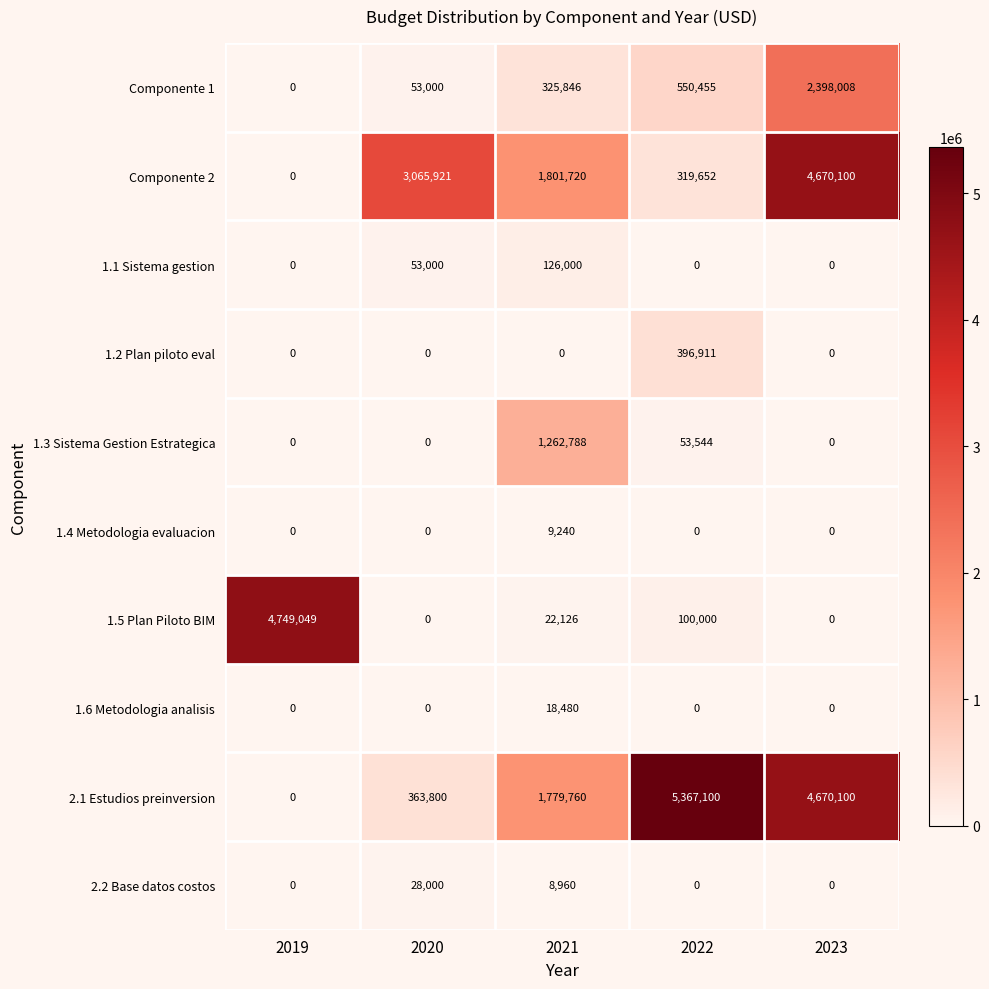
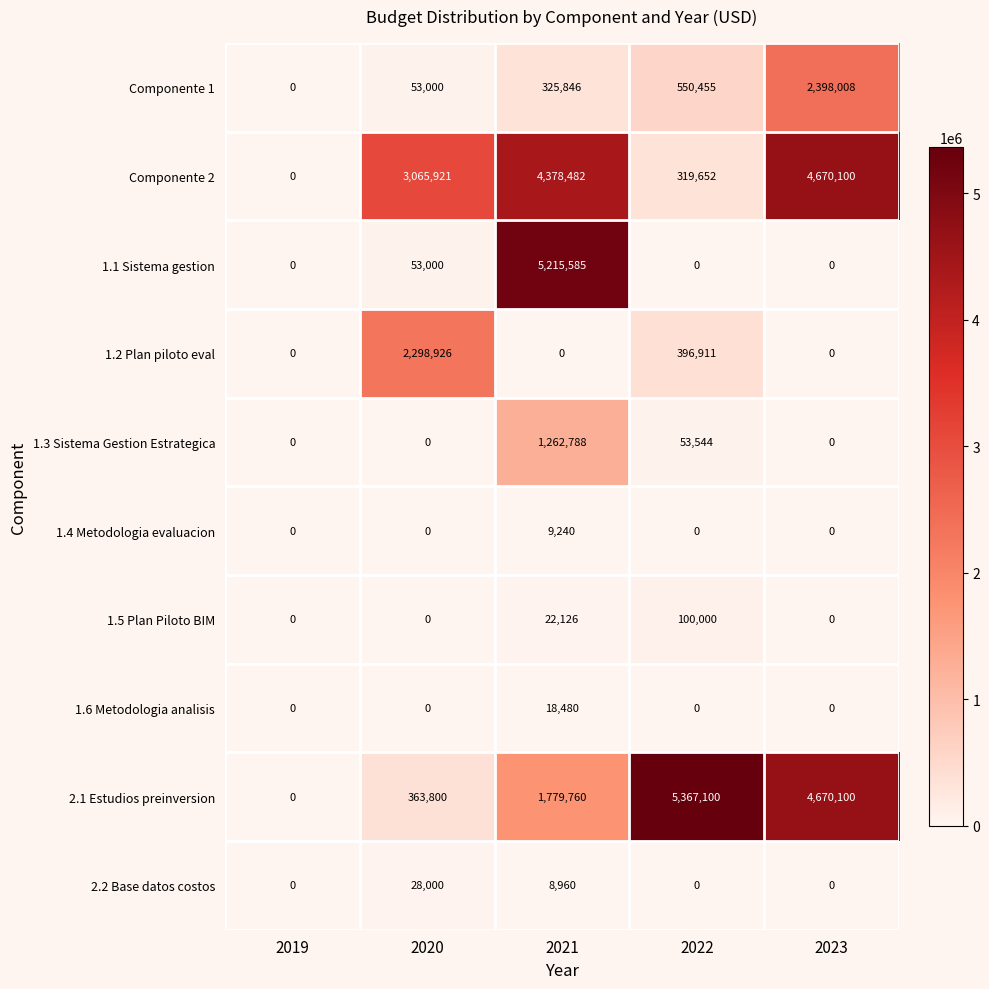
  {
    "Componente 1": {
      "2019": "0",
      "2020": "53,000",
      "2021": "325,846",
      "2022": "550,455",
      "2023": "2,398,008"
    },
    "Componente 2": {
      "2019": "0",
      "2020": "3,065,921",
-     "2021": "1,801,720",
+     "2021": "4,378,482",
      "2022": "319,652",
      "2023": "4,670,100"
    },
    "1.1 Sistema gestion": {
      "2019": "0",
      "2020": "53,000",
-     "2021": "126,000",
+     "2021": "5,215,585",
      "2022": "0",
      "2023": "0"
    },
    "1.2 Plan piloto eval": {
      "2019": "0",
-     "2020": "0",
+     "2020": "2,298,926",
      "2021": "0",
      "2022": "396,911",
      "2023": "0"
    },
    "1.3 Sistema Gestion Estrategica": {
      "2019": "0",
      "2020": "0",
      "2021": "1,262,788",
      "2022": "53,544",
      "2023": "0"
    },
    "1.4 Metodologia evaluacion": {
      "2019": "0",
      "2020": "0",
      "2021": "9,240",
      "2022": "0",
      "2023": "0"
    },
    "1.5 Plan Piloto BIM": {
-     "2019": "4,749,049",
+     "2019": "0",
      "2020": "0",
      "2021": "22,126",
      "2022": "100,000",
      "2023": "0"
    },
    "1.6 Metodologia analisis": {
      "2019": "0",
      "2020": "0",
      "2021": "18,480",
      "2022": "0",
      "2023": "0"
    },
    "2.1 Estudios preinversion": {
      "2019": "0",
      "2020": "363,800",
      "2021": "1,779,760",
      "2022": "5,367,100",
      "2023": "4,670,100"
    },
    "2.2 Base datos costos": {
      "2019": "0",
      "2020": "28,000",
      "2021": "8,960",
      "2022": "0",
      "2023": "0"
    }
  }
